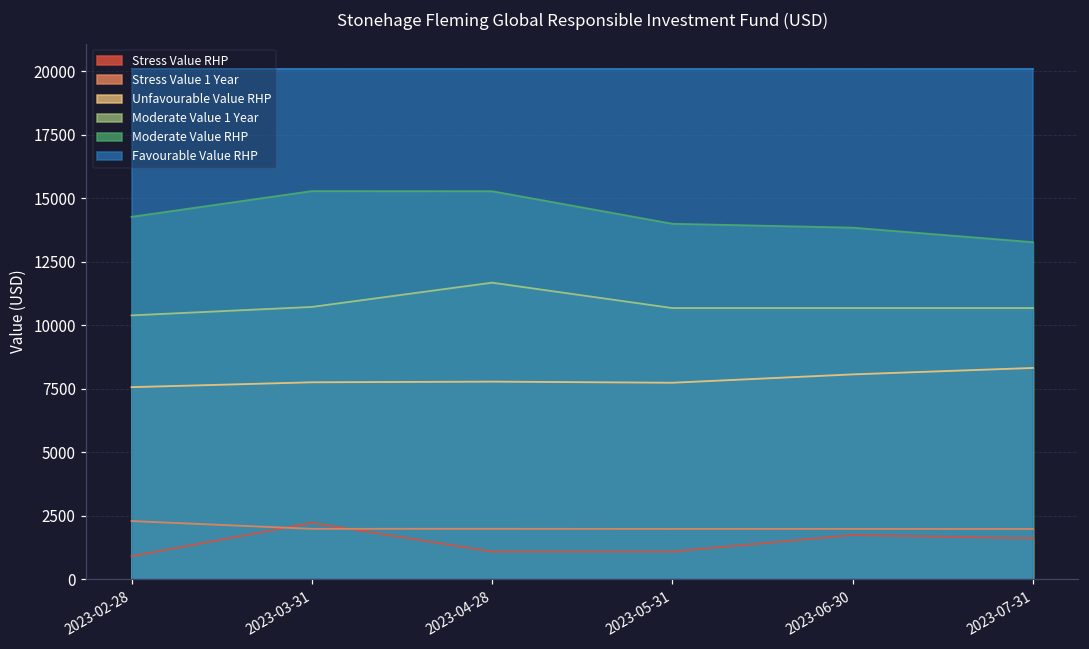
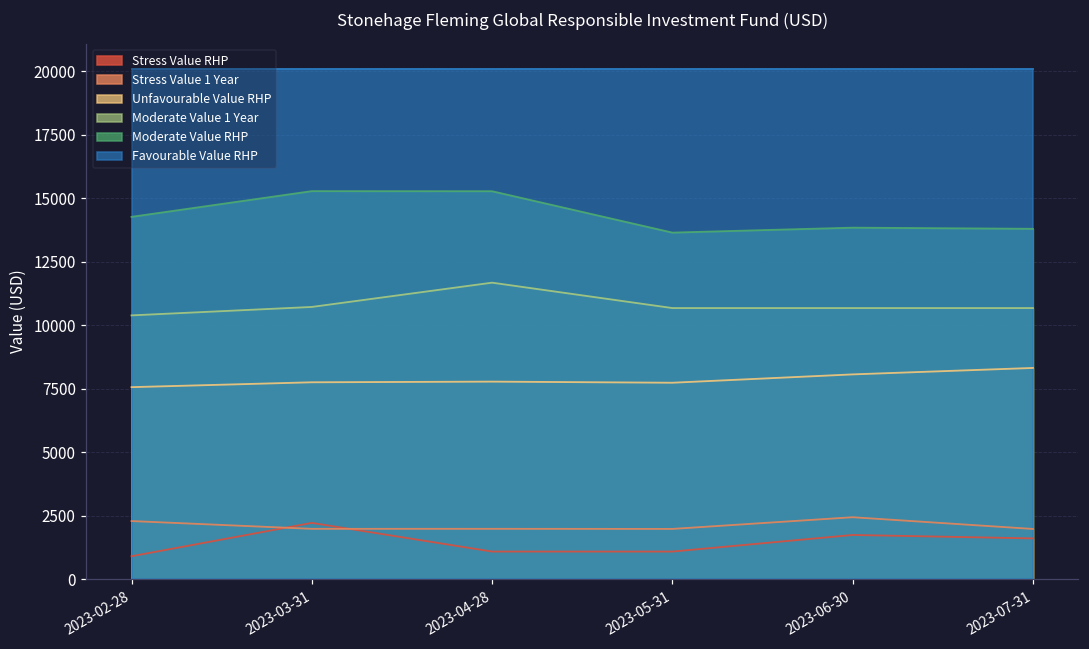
  {
    "Stress Value RHP": {
      "2023-02-28": 900,
      "2023-03-31": 2200,
      "2023-04-28": 1100,
      "2023-05-31": 1100,
      "2023-06-30": 1700,
      "2023-07-31": 1600
    },
    "Stress Value 1 Year": {
      "2023-02-28": 2300,
      "2023-03-31": 2000,
      "2023-04-28": 2000,
      "2023-05-31": 2000,
-     "2023-06-30": 2000,
+     "2023-06-30": 2400,
      "2023-07-31": 2000
    },
    "Unfavourable Value RHP": {
      "2023-02-28": 7600,
      "2023-03-31": 7800,
      "2023-04-28": 7800,
      "2023-05-31": 7700,
      "2023-06-30": 8100,
      "2023-07-31": 8300
    },
    "Moderate Value 1 Year": {
      "2023-02-28": 10400,
      "2023-03-31": 10700,
      "2023-04-28": 11700,
      "2023-05-31": 10700,
      "2023-06-30": 10700,
      "2023-07-31": 10700
    },
    "Moderate Value RHP": {
      "2023-02-28": 14300,
      "2023-03-31": 15300,
      "2023-04-28": 15300,
-     "2023-05-31": 14000,
+     "2023-05-31": 13700,
      "2023-06-30": 13800,
-     "2023-07-31": 13300
+     "2023-07-31": 13800
    },
    "Favourable Value RHP": {
      "2023-03-31": 20100,
      "2023-04-28": 20100,
      "2023-05-31": 20100,
      "2023-06-30": 20100,
      "2023-07-31": 20100
    }
  }
